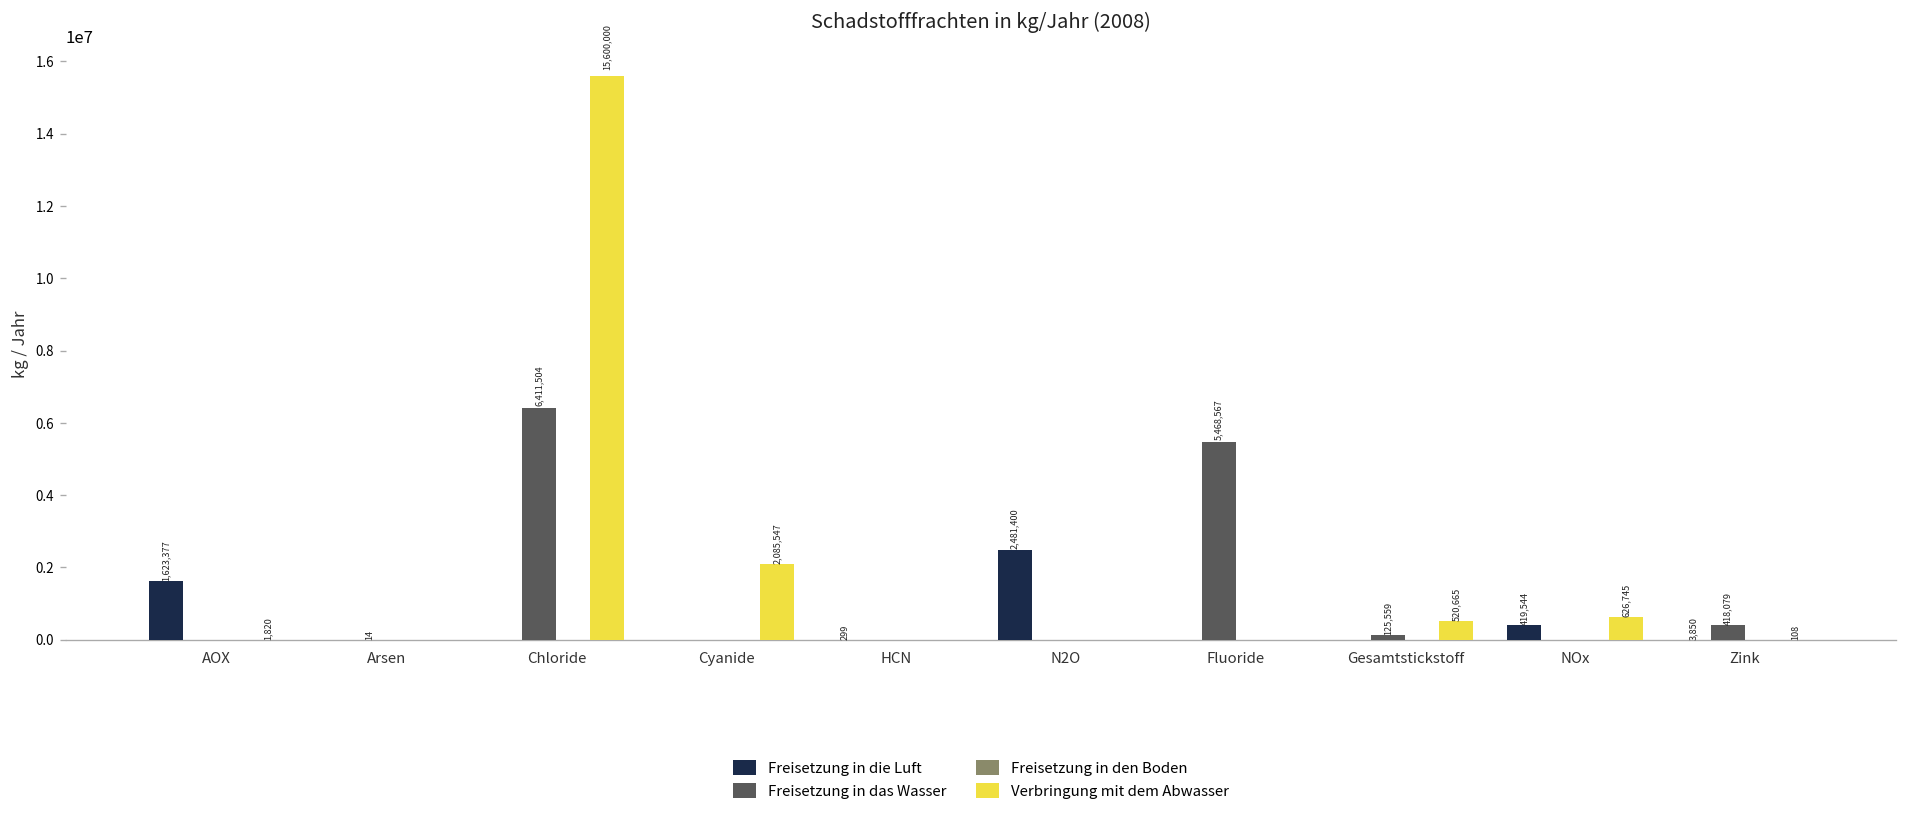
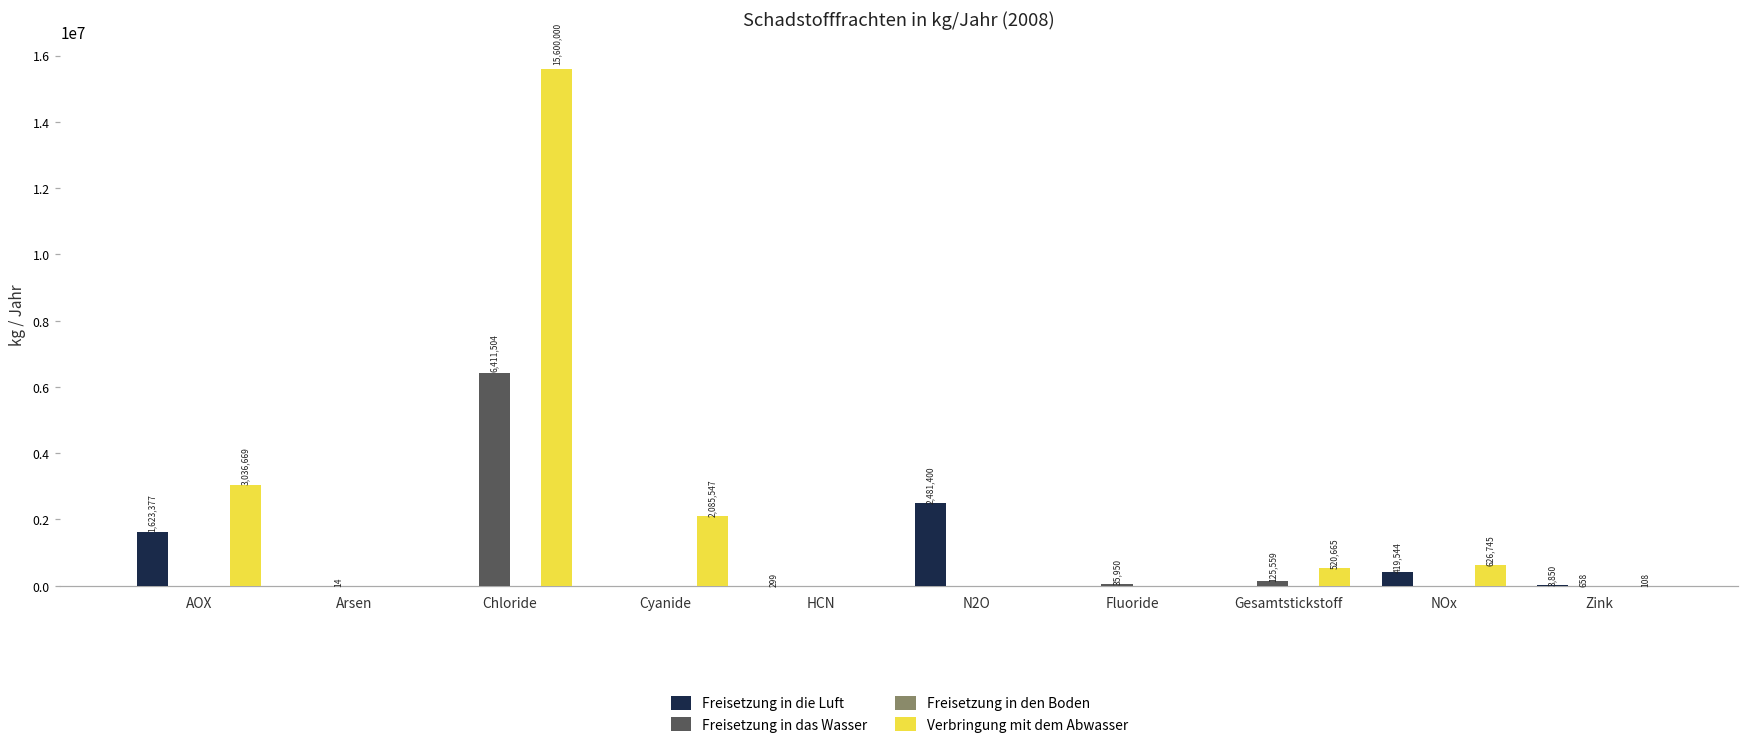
  {
    "Freisetzung in die Luft": {
      "AOX": "1,623,377",
      "HCN": "299",
      "N2O": "2,481,400",
      "NOx": "419,544",
      "Zink": "3,850"
    },
    "Freisetzung in das Wasser": {
      "Arsen": "14",
      "Chloride": "6,411,504",
-     "Fluoride": "5,468,567",
+     "Fluoride": "35,950",
      "Gesamtstickstoff": "125,559",
-     "Zink": "418,079"
+     "Zink": "658"
    },
    "Freisetzung in den Boden": {
      "AOX": "0",
      "Arsen": "0",
      "Chloride": "0",
      "Cyanide": "0",
      "HCN": "0",
      "N2O": "0",
      "Fluoride": "0",
      "Gesamtstickstoff": "0",
      "NOx": "0",
      "Zink": "0"
    },
    "Verbringung mit dem Abwasser": {
-     "AOX": "1,820",
+     "AOX": "3,036,669",
      "Chloride": "15,600,000",
      "Cyanide": "2,085,547",
      "Gesamtstickstoff": "520,665",
      "NOx": "626,745",
      "Zink": "108"
    }
  }
